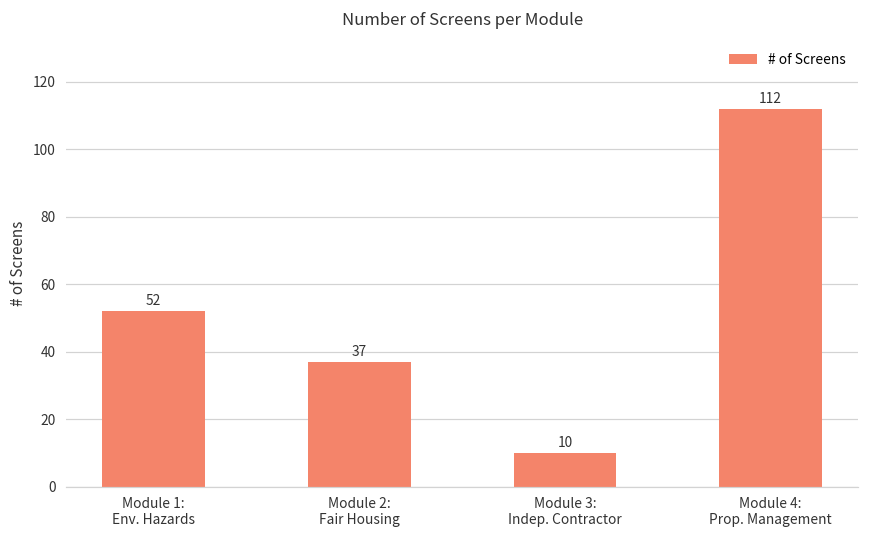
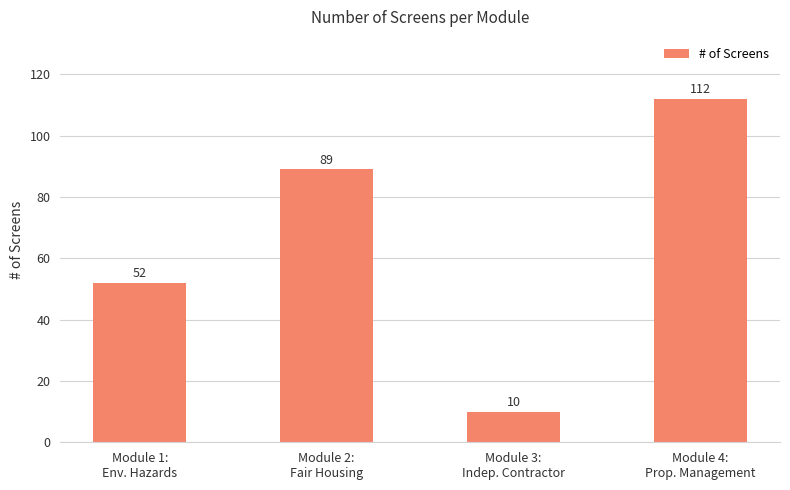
  {
    "Module 1: Env. Hazards": 52,
-   "Module 2: Fair Housing": 37,
+   "Module 2: Fair Housing": 89,
    "Module 3: Indep. Contractor": 10,
    "Module 4: Prop. Management": 112
  }
